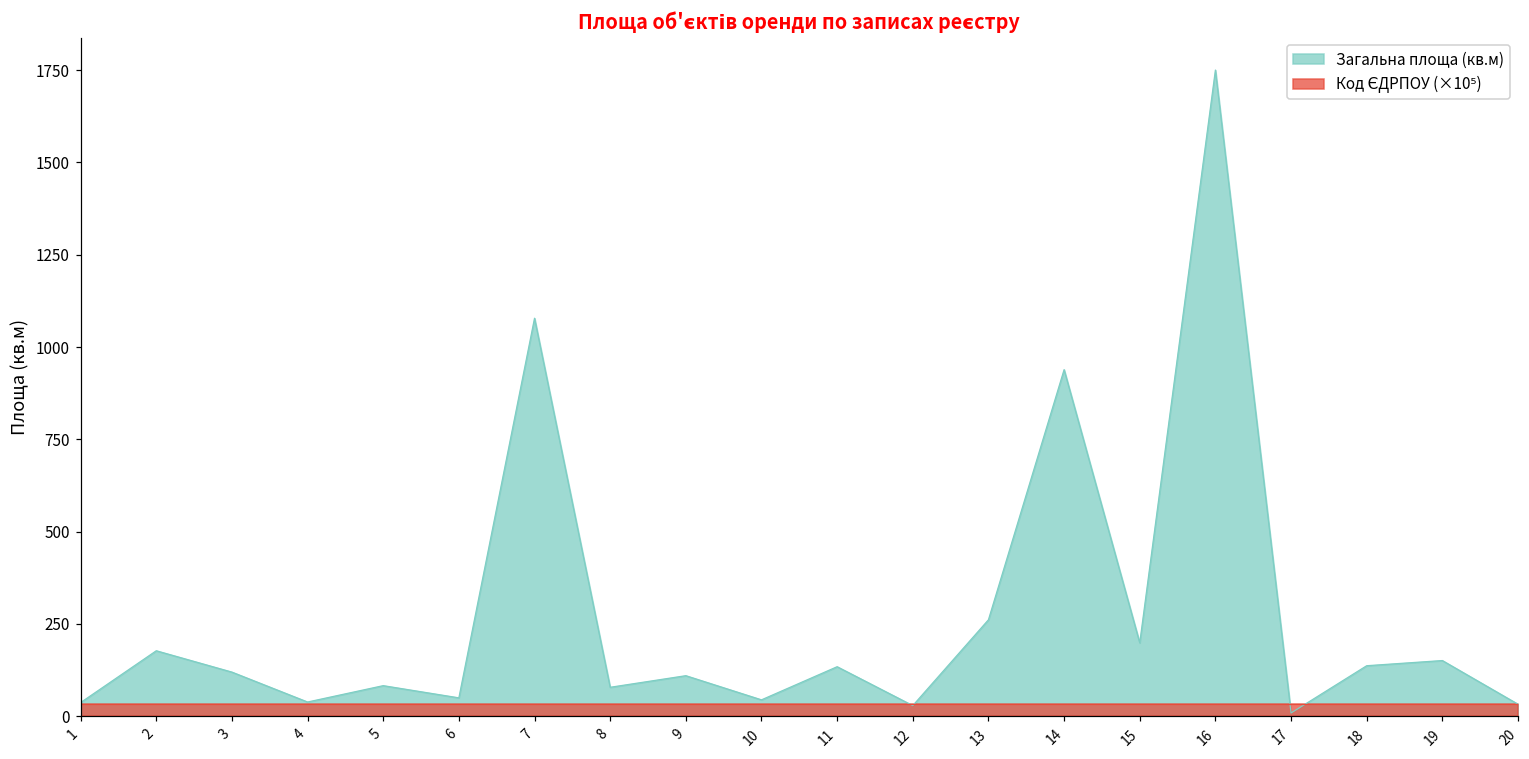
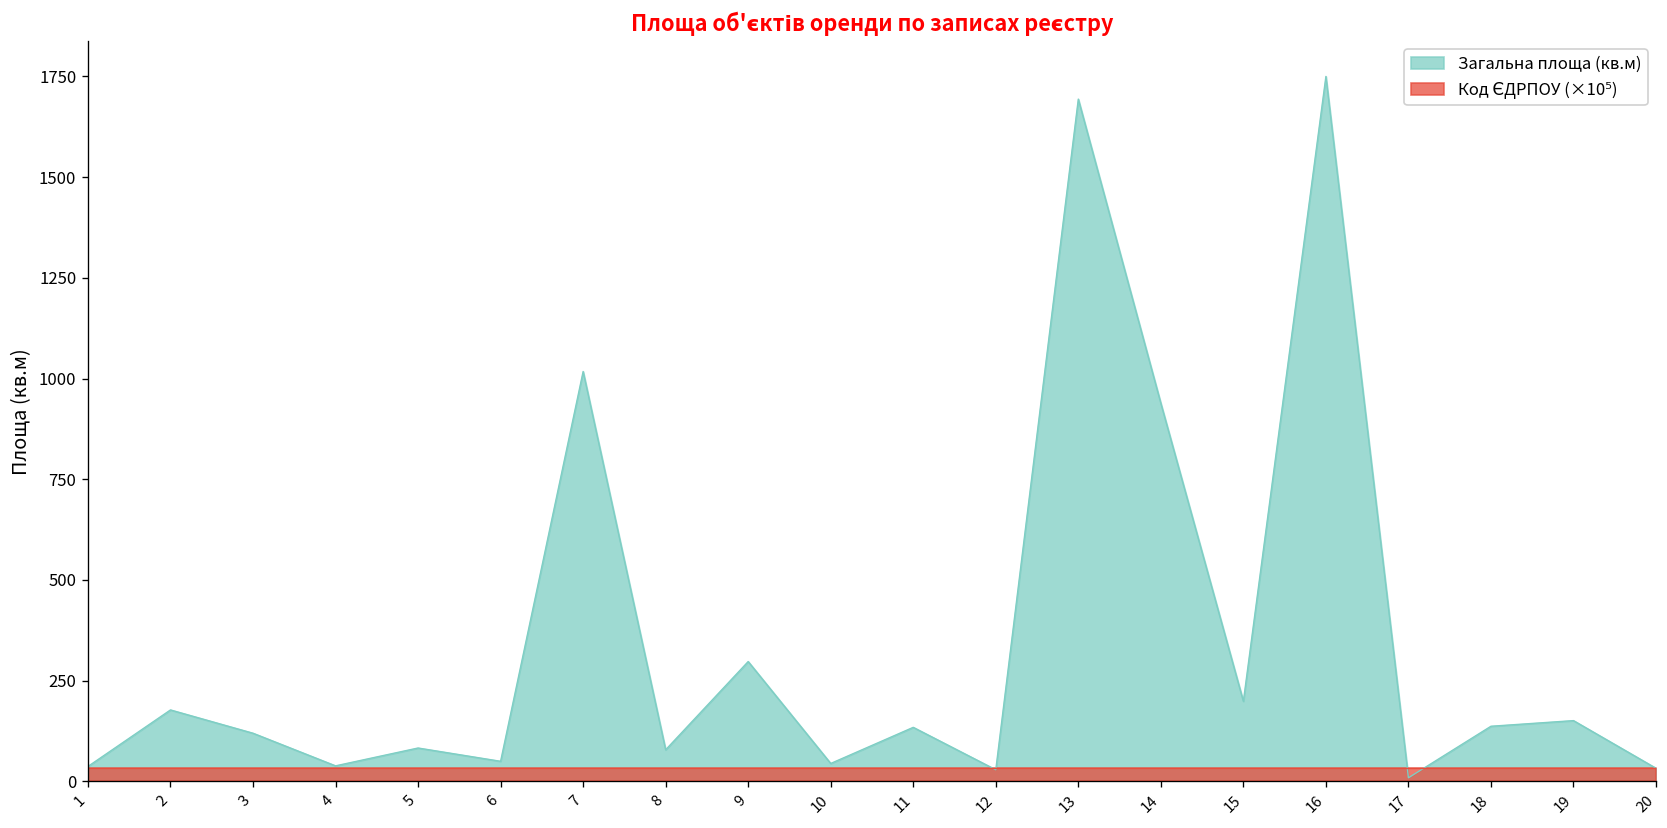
  {
    "Загальна площа (кв.м)": {
      "2": 180,
      "3": 120,
      "5": 80,
      "6": 50,
-     "7": 1080,
+     "7": 1020,
      "8": 80,
-     "9": 110,
+     "9": 300,
      "10": 40,
      "11": 130,
-     "13": 260,
+     "13": 1690,
      "14": 940,
      "15": 200,
      "16": 1750,
      "17": 10,
      "18": 140,
      "19": 150
    },
    "Код ЄДРПОУ (×10⁵)": {
      "2": 30,
      "3": 30,
      "5": 30,
      "6": 30,
      "7": 30,
      "8": 30,
      "9": 30,
      "10": 30,
      "11": 30,
      "13": 30,
      "14": 30,
      "15": 30,
      "16": 30,
      "17": 30,
      "18": 30,
      "19": 30
    }
  }
